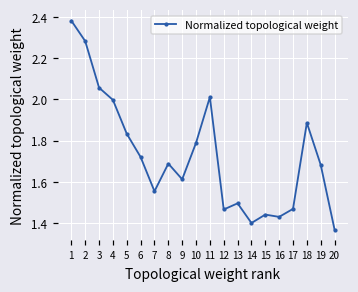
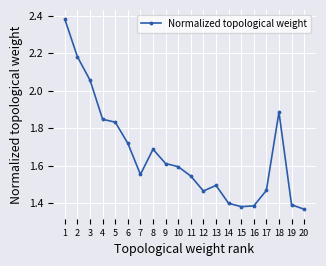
  {
    "1": 2.38,
-   "2": 2.28,
+   "2": 2.18,
    "3": 2.06,
-   "4": 2.00,
+   "4": 1.85,
    "5": 1.83,
    "6": 1.72,
    "7": 1.55,
    "8": 1.69,
    "9": 1.61,
-   "10": 1.79,
-   "11": 2.01,
+   "10": 1.60,
+   "11": 1.55,
    "12": 1.47,
    "13": 1.50,
    "14": 1.40,
-   "15": 1.44,
-   "16": 1.43,
+   "15": 1.38,
+   "16": 1.39,
    "17": 1.47,
    "18": 1.89,
-   "19": 1.68,
+   "19": 1.39,
    "20": 1.37
  }
